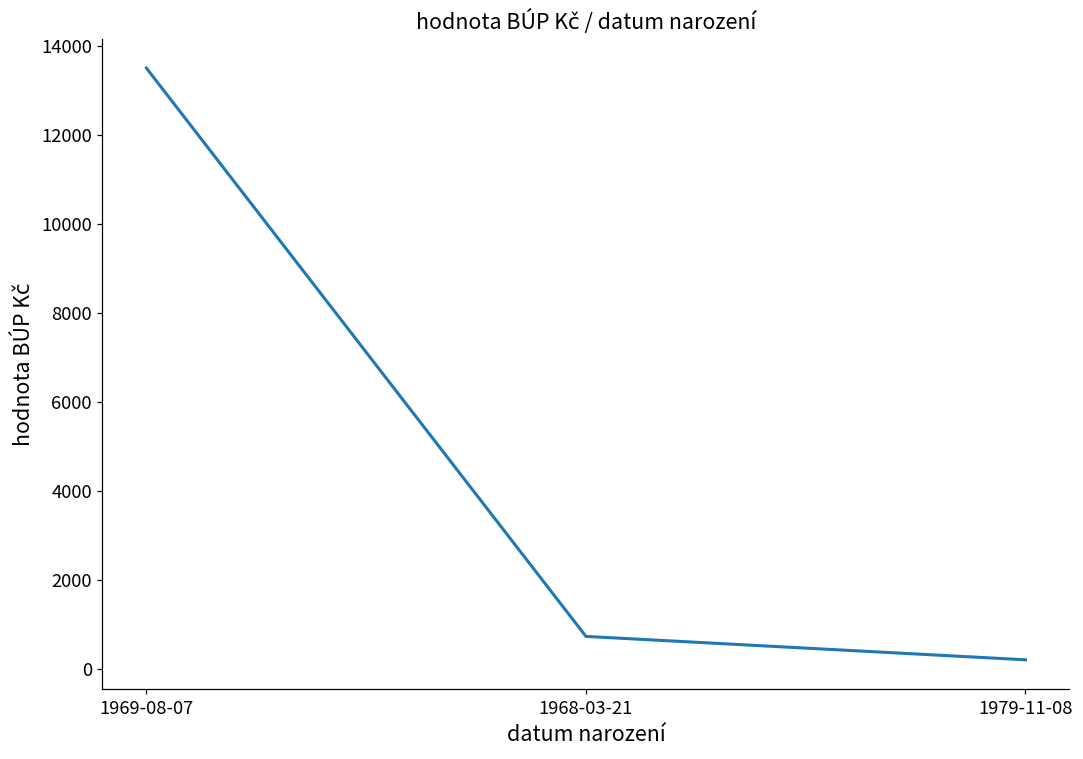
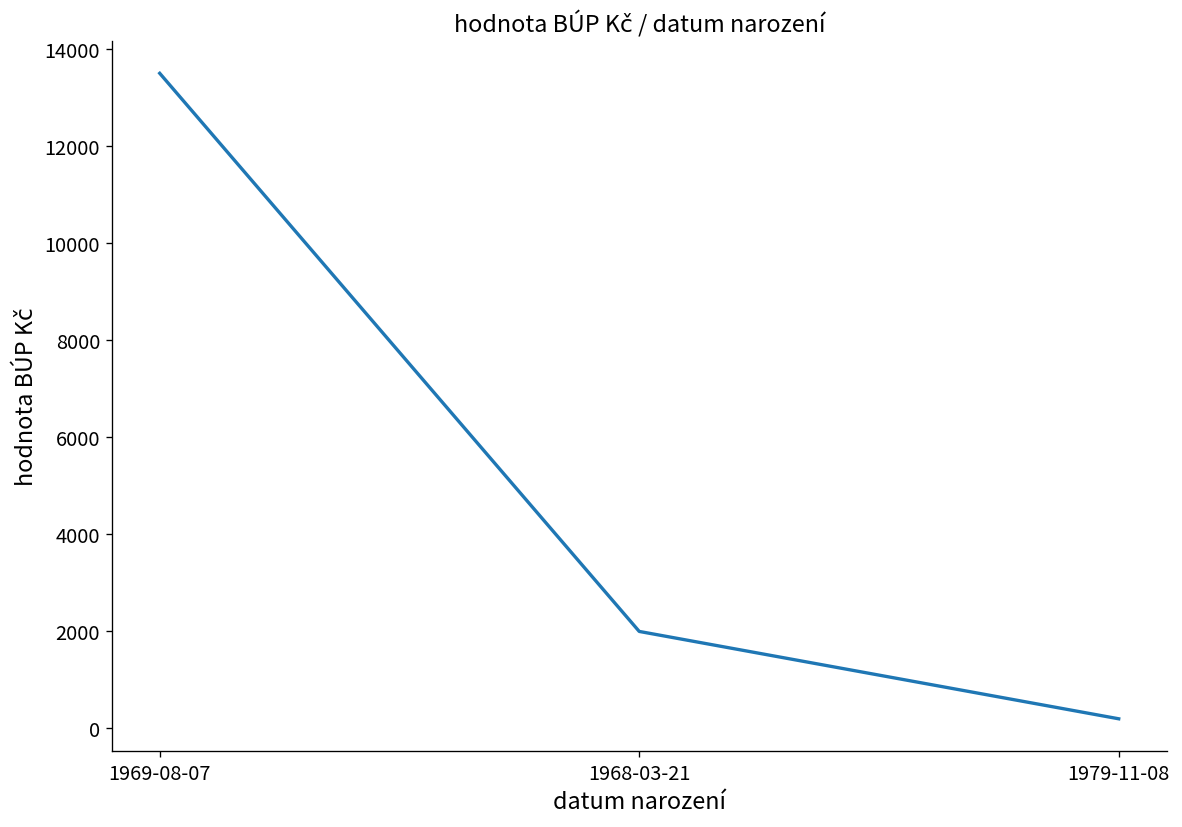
  {
    "1969-08-07": 13500,
-   "1968-03-21": 700,
+   "1968-03-21": 2000,
    "1979-11-08": 200
  }
